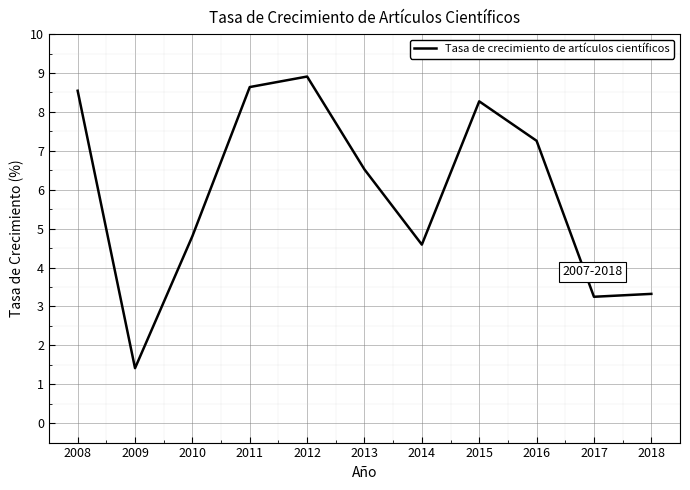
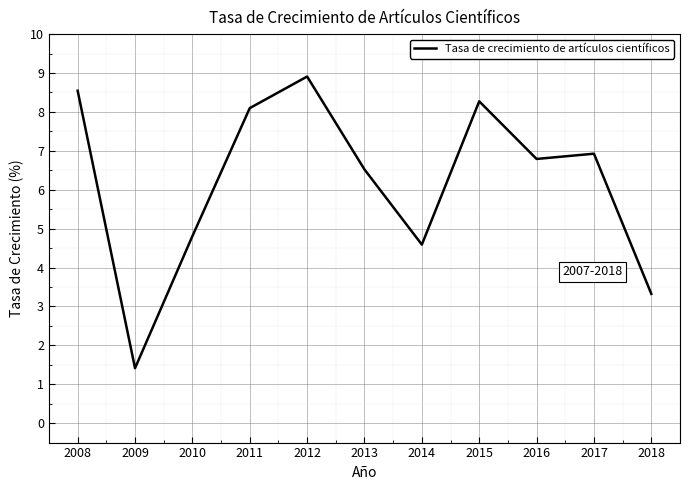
  {
    "2008": 8.5,
    "2009": 1.4,
    "2010": 4.8,
-   "2011": 8.6,
+   "2011": 8.1,
    "2012": 8.9,
    "2013": 6.5,
    "2014": 4.6,
    "2015": 8.3,
-   "2016": 7.3,
-   "2017": 3.2,
+   "2016": 6.8,
+   "2017": 6.9,
    "2018": 3.3
  }
